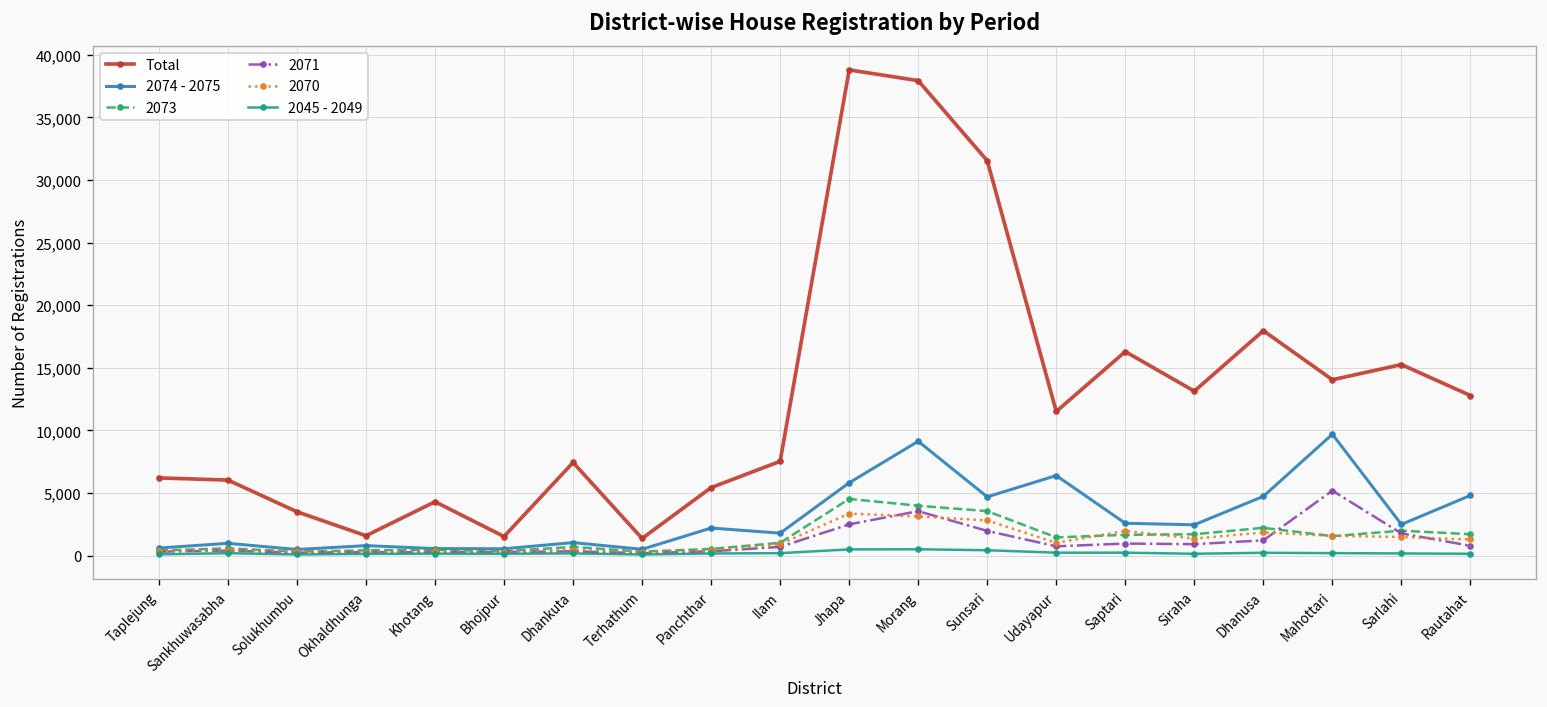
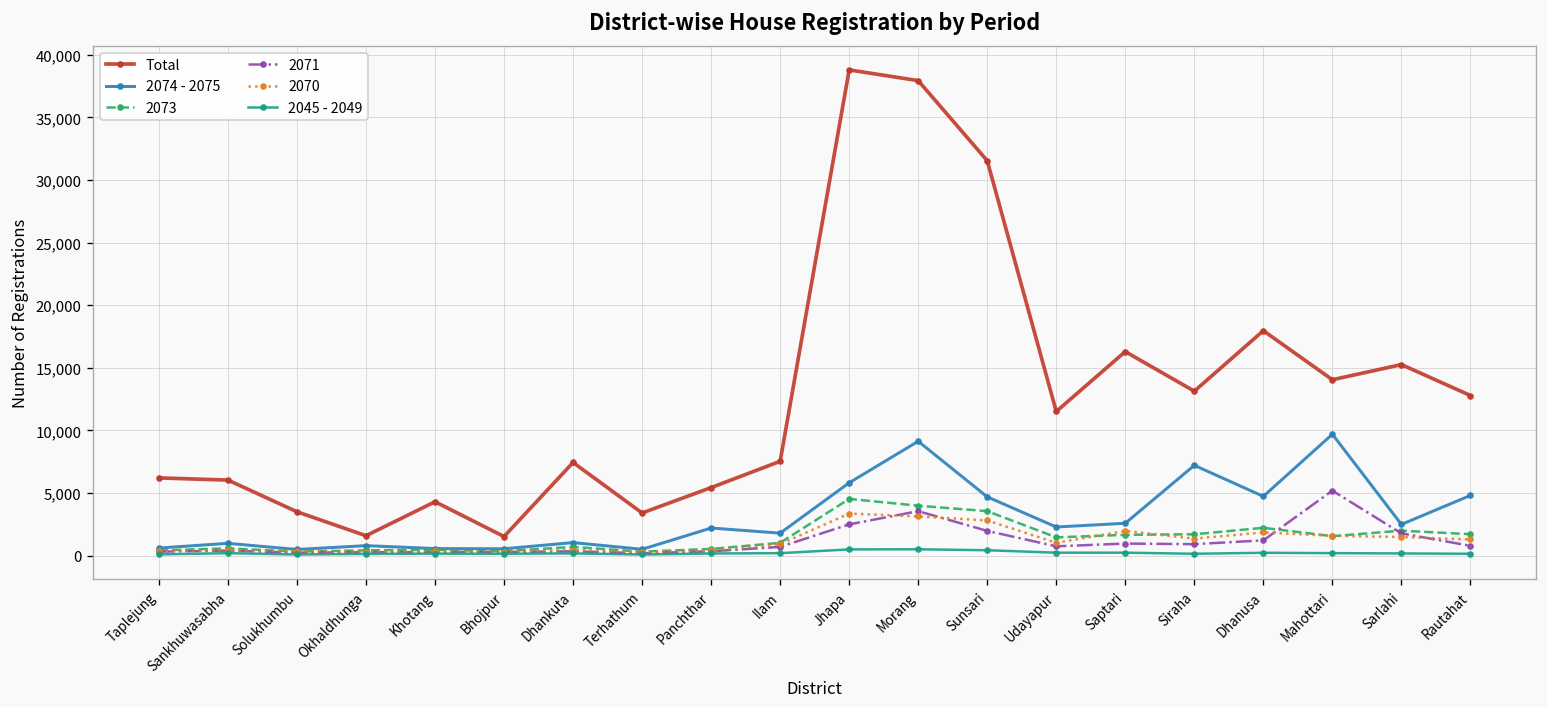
  {
    "Total": {
      "Taplejung": "6,200",
      "Sankhuwasabha": "6,000",
      "Solukhumbu": "3,500",
      "Okhaldhunga": "1,600",
      "Khotang": "4,300",
      "Bhojpur": "1,500",
      "Dhankuta": "7,400",
-     "Terhathum": "1,400",
+     "Terhathum": "3,400",
      "Panchthar": "5,400",
      "Ilam": "7,500",
      "Jhapa": "38,800",
      "Morang": "37,900",
      "Sunsari": "31,500",
      "Udayapur": "11,500",
      "Saptari": "16,300",
      "Siraha": "13,100",
      "Dhanusa": "18,000",
      "Mahottari": "14,000",
      "Sarlahi": "15,300",
      "Rautahat": "12,800"
    },
    "2074 - 2075": {
      "Sankhuwasabha": "1,000",
      "Okhaldhunga": "800",
      "Dhankuta": "1,000",
      "Panchthar": "2,200",
      "Ilam": "1,800",
      "Jhapa": "5,800",
      "Morang": "9,100",
      "Sunsari": "4,700",
-     "Udayapur": "6,400",
+     "Udayapur": "2,300",
      "Saptari": "2,600",
-     "Siraha": "2,500",
+     "Siraha": "7,200",
      "Dhanusa": "4,700",
      "Mahottari": "9,700",
      "Sarlahi": "2,500",
      "Rautahat": "4,800"
    },
    "2071": {
      "Jhapa": "2,500",
      "Morang": "3,600",
      "Sunsari": "2,000",
      "Udayapur": "700",
      "Saptari": "1,000",
      "Siraha": "900",
      "Dhanusa": "1,200",
      "Mahottari": "5,200",
      "Rautahat": "800"
    },
    "2070": {
      "Jhapa": "3,400",
      "Morang": "3,100",
      "Sunsari": "2,800",
      "Udayapur": "1,000",
      "Saptari": "2,000",
      "Siraha": "1,400",
      "Dhanusa": "1,900",
      "Sarlahi": "1,500",
      "Rautahat": "1,300"
    }
  }
